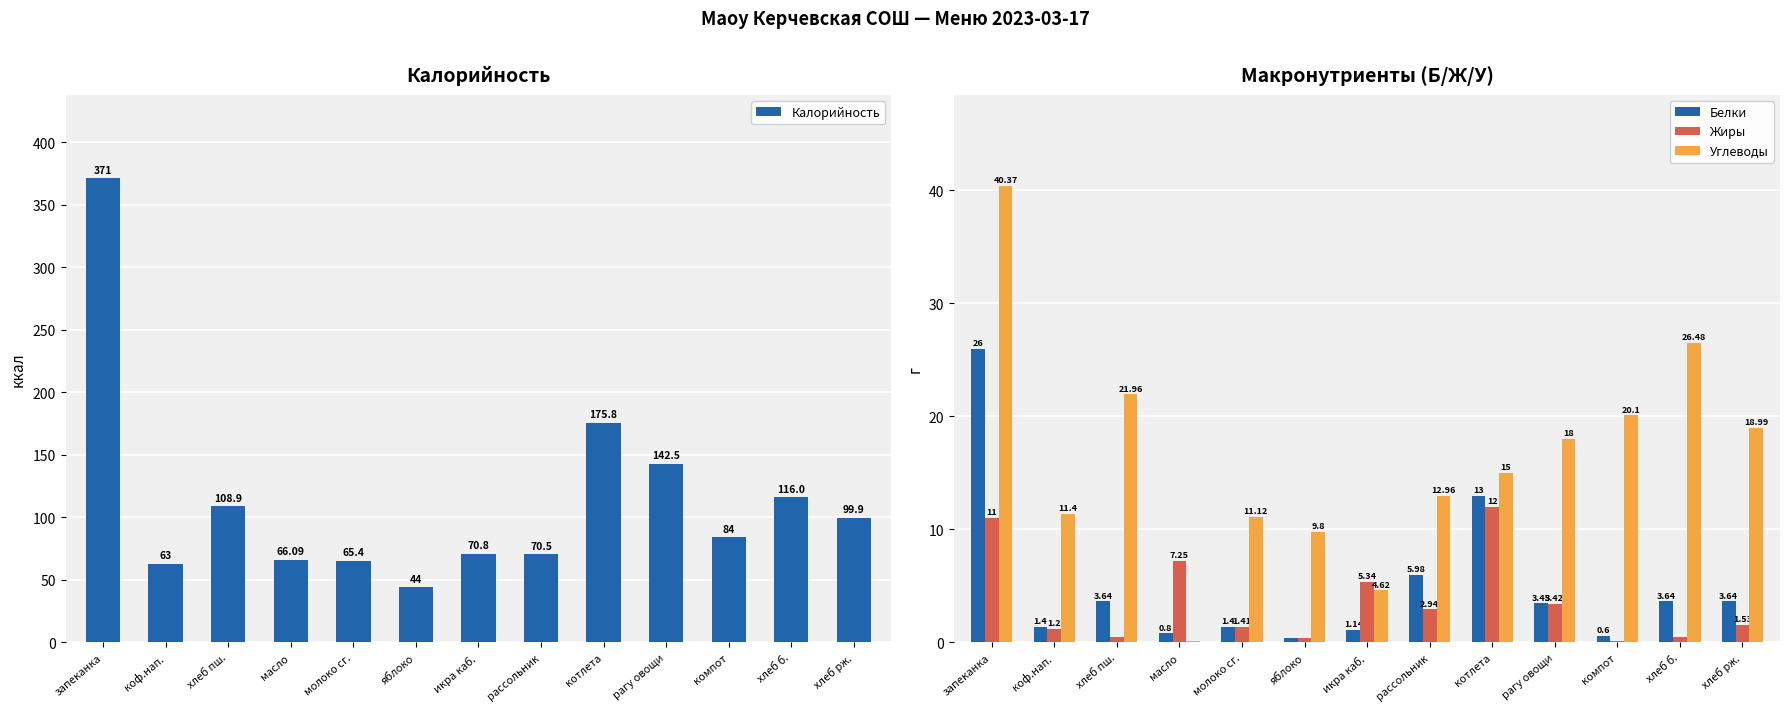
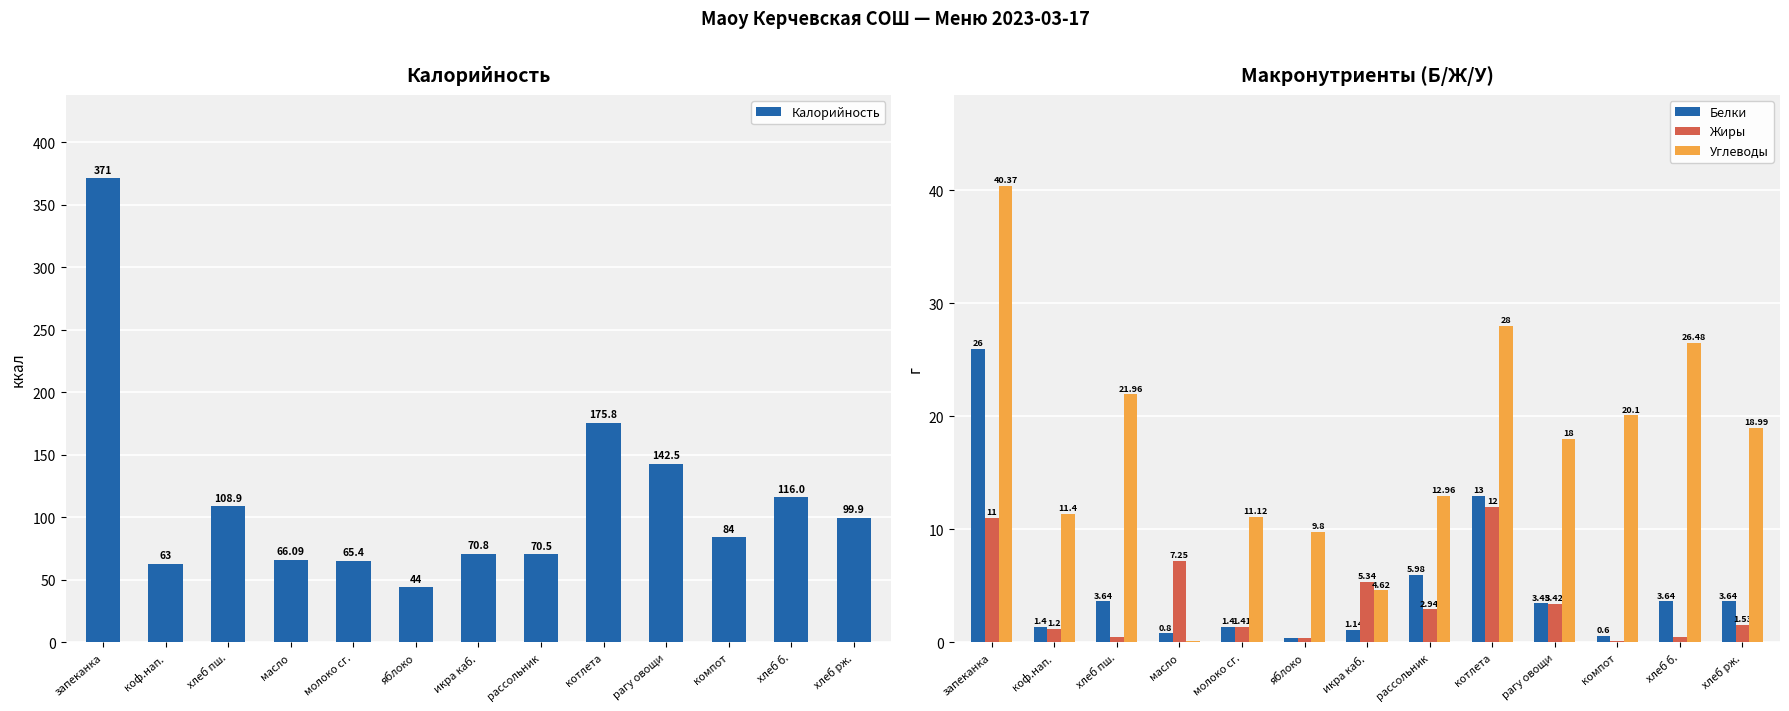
  {
    "Калорийность": {
      "запеканка": 371,
      "коф.нап.": 63,
      "хлеб пш.": 108.9,
      "масло": 66.09,
      "молоко сг.": 65.4,
      "яблоко": 44,
      "икра каб.": 70.8,
      "рассольник": 70.5,
      "котлета": 175.8,
      "рагу овощи": 142.5,
      "компот": 84,
      "хлеб б.": 116.0,
      "хлеб рж.": 99.9
    },
    "Макронутриенты (Б/Ж/У)": {
      "Белки": {
        "запеканка": 26,
        "коф.нап.": 1.4,
        "хлеб пш.": 3.64,
        "масло": 0.8,
        "икра каб.": 1.14,
        "рассольник": 5.98,
        "котлета": 13,
        "компот": 0.6,
        "хлеб б.": 3.64,
        "хлеб рж.": 3.64
      },
      "Жиры": {
        "запеканка": 11,
        "коф.нап.": 1.2,
        "масло": 7.25,
        "молоко сг.": 1.41,
        "икра каб.": 5.34,
        "рассольник": 2.94,
        "котлета": 12,
        "хлеб рж.": 1.53
      },
      "Углеводы": {
        "запеканка": 40.37,
        "коф.нап.": 11.4,
        "хлеб пш.": 21.96,
        "молоко сг.": 11.12,
        "яблоко": 9.8,
        "икра каб.": 4.62,
        "рассольник": 12.96,
-       "котлета": 15,
+       "котлета": 28,
        "рагу овощи": 18,
        "компот": 20.1,
        "хлеб б.": 26.48,
        "хлеб рж.": 18.99
      }
    }
  }
